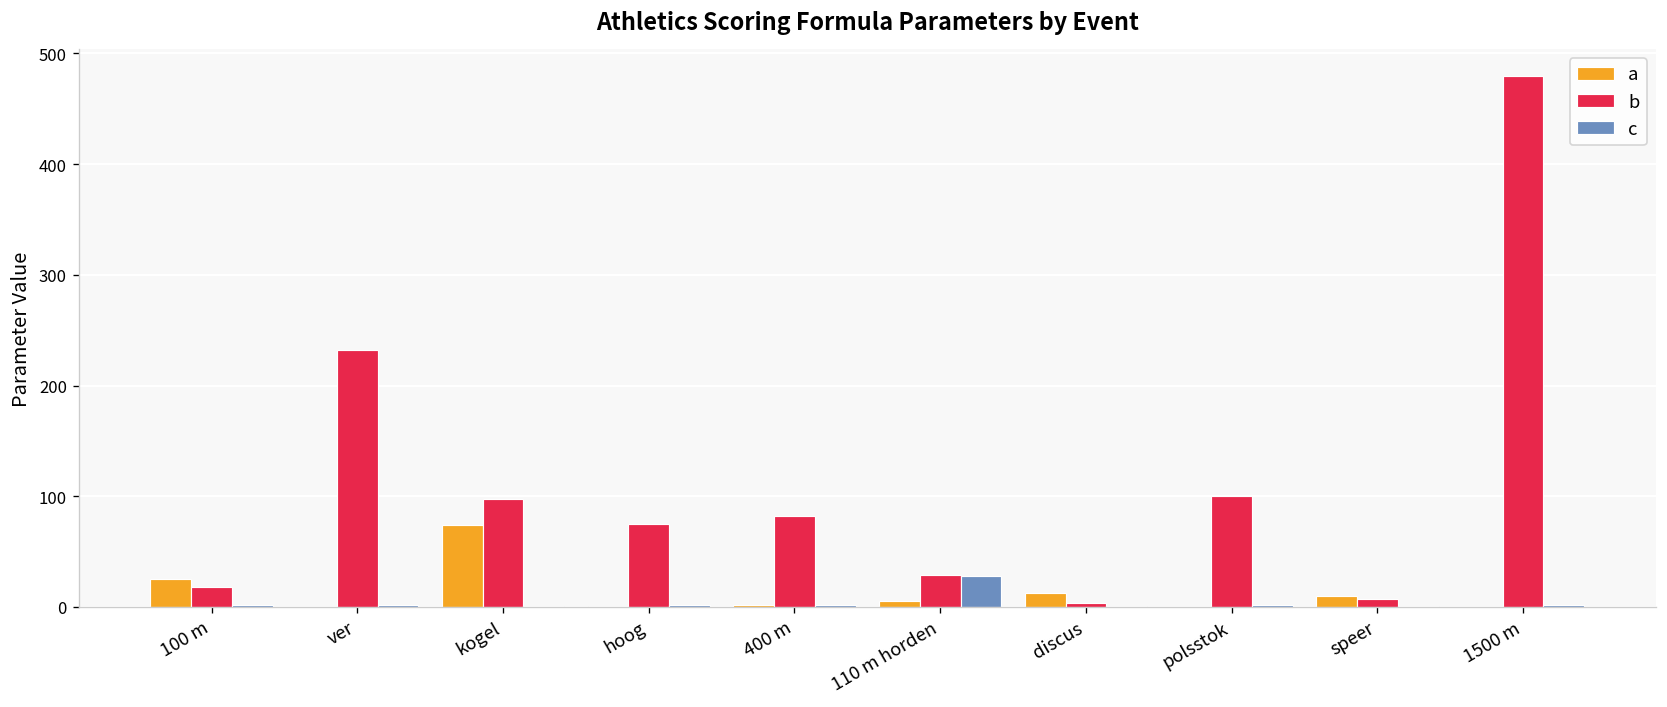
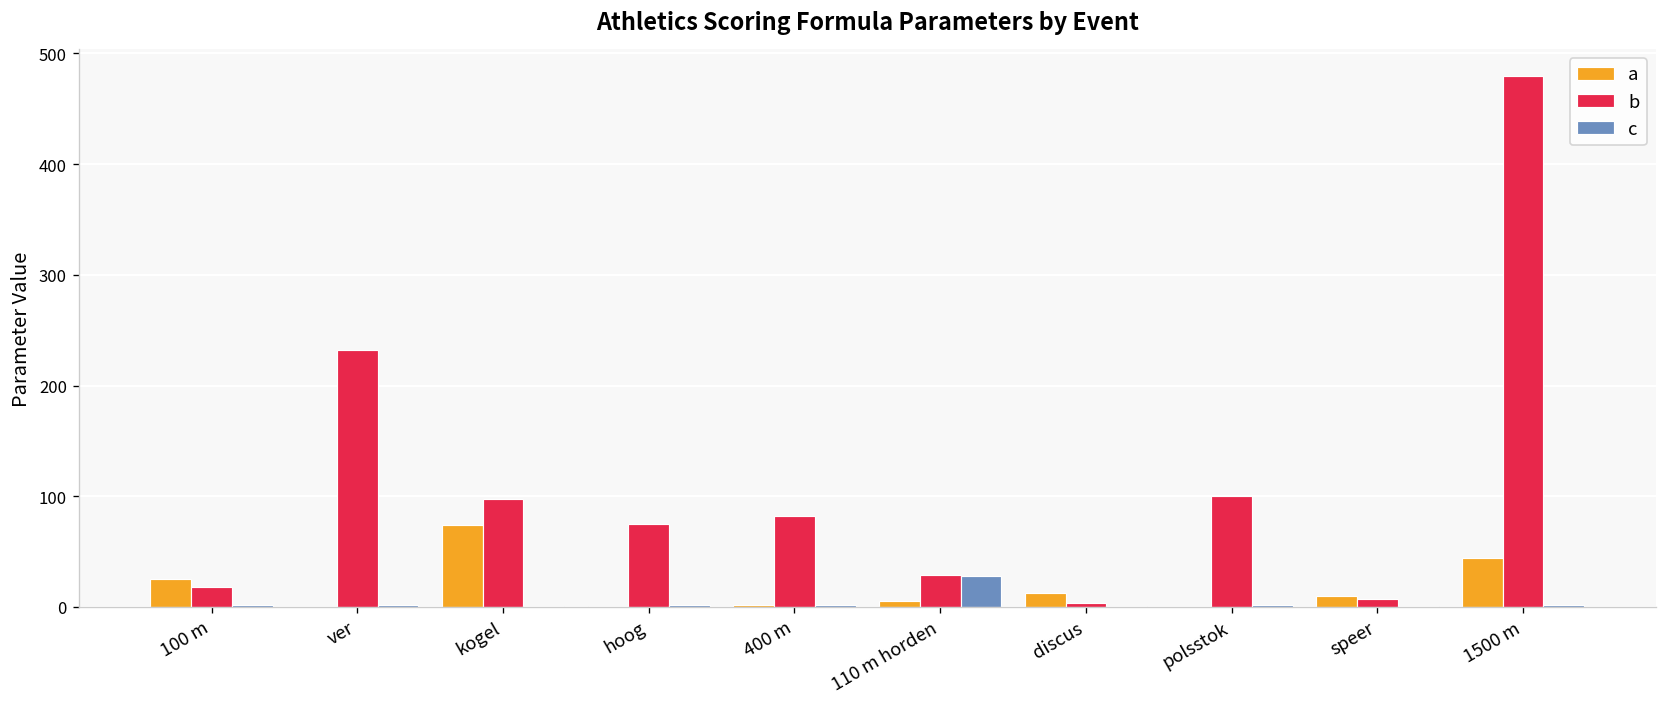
  {
    "a": {
      "100 m": 30,
      "kogel": 70,
      "110 m horden": 10,
      "discus": 10,
      "speer": 10,
-     "1500 m": 0
+     "1500 m": 40
    },
    "b": {
      "100 m": 20,
      "ver": 230,
      "kogel": 100,
      "hoog": 80,
      "400 m": 80,
      "110 m horden": 30,
      "discus": 0,
      "polsstok": 100,
      "speer": 10,
      "1500 m": 480
    },
    "c": {
      "110 m horden": 30
    }
  }
